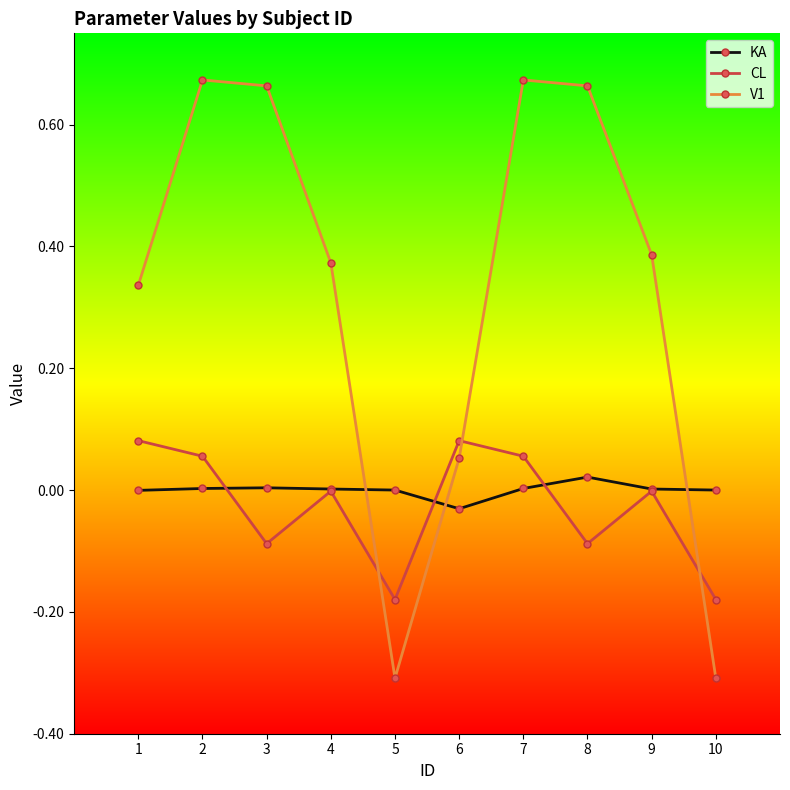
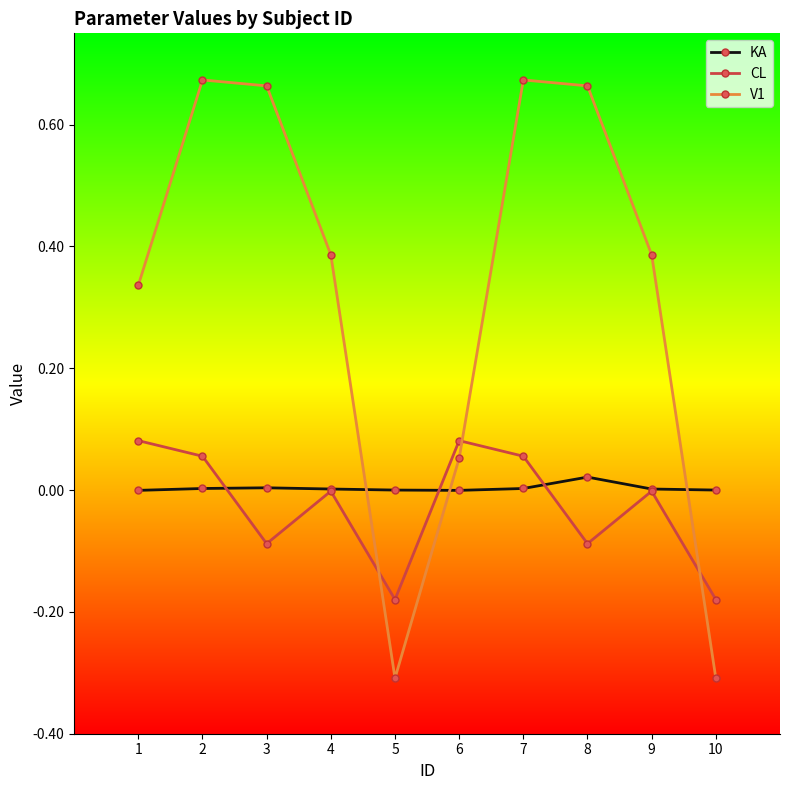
  {
    "KA": {
      "1": 0.00,
      "2": 0.00,
      "3": 0.00,
      "5": 0.00,
-     "6": -0.03,
+     "6": 0.00,
      "7": 0.00,
      "8": 0.02,
      "10": 0.00
    },
    "CL": {
      "1": 0.08,
      "2": 0.06,
      "3": -0.09,
      "5": -0.18,
      "6": 0.08,
      "7": 0.06,
      "8": -0.09,
      "10": -0.18
    },
    "V1": {
      "1": 0.34,
      "2": 0.67,
      "3": 0.66,
-     "4": 0.37,
+     "4": 0.39,
      "5": -0.31,
      "6": 0.05,
      "7": 0.67,
      "8": 0.66,
      "9": 0.39,
      "10": -0.31
    }
  }
